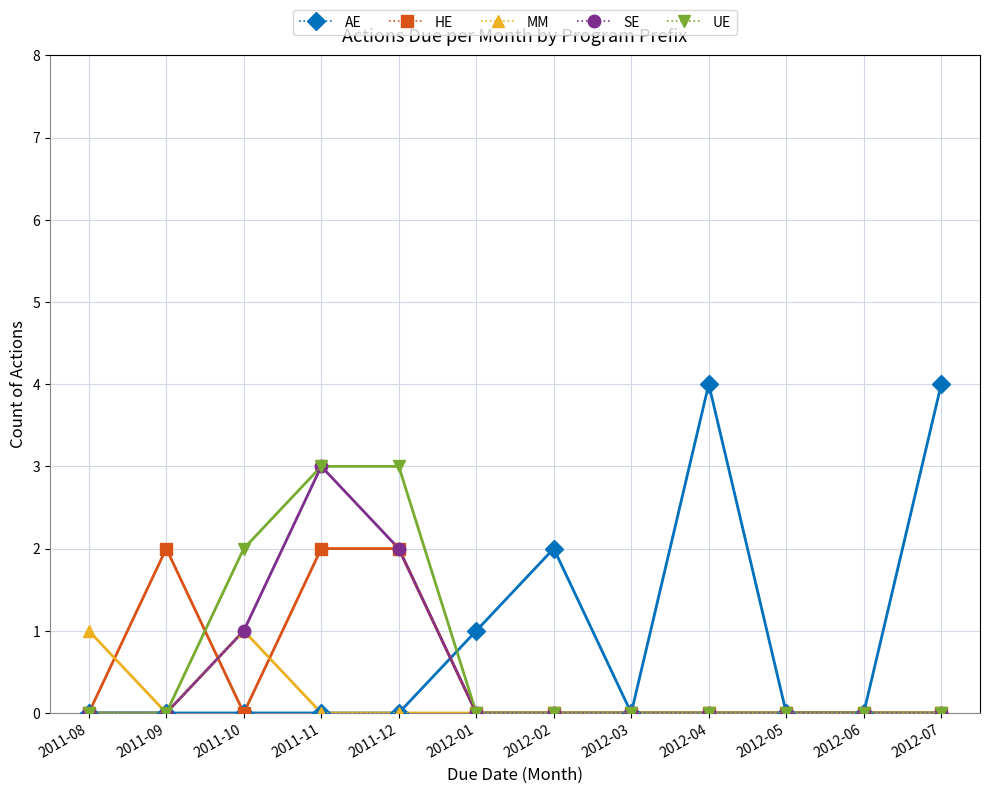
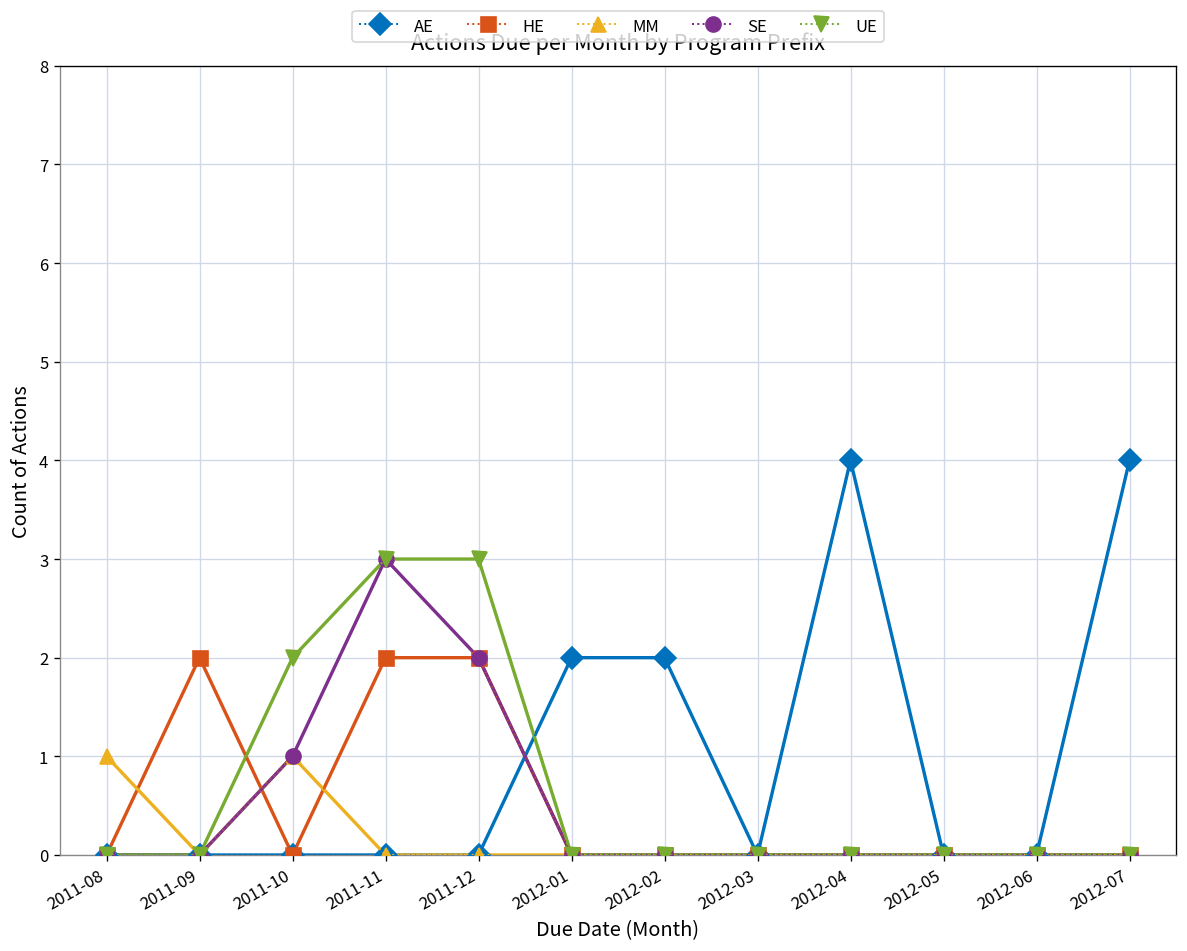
  {
    "AE": {
-     "2012-01": 1,
+     "2012-01": 2,
      "2012-02": 2,
      "2012-04": 4,
      "2012-07": 4
    },
    "HE": {
      "2011-09": 2,
      "2011-11": 2
    },
    "MM": {
      "2011-08": 1
    },
    "UE": {
      "2011-10": 2,
      "2011-12": 3
    }
  }
